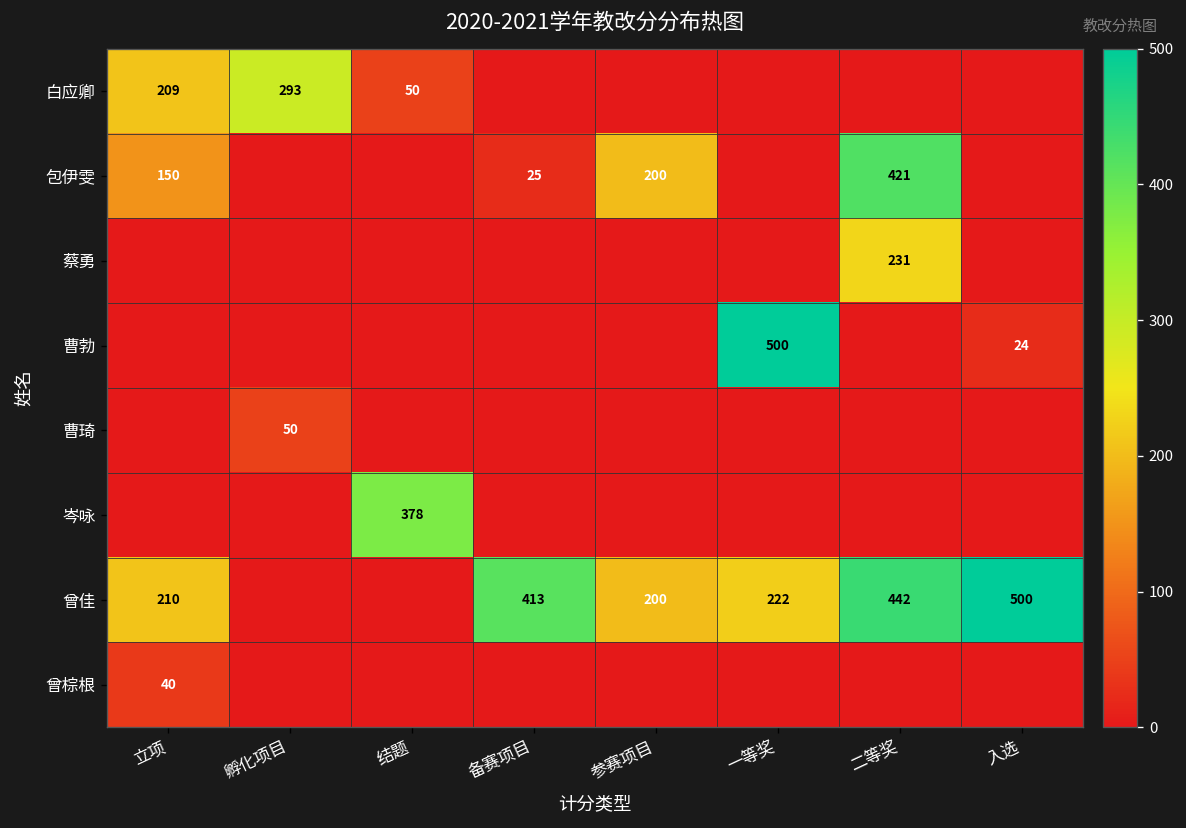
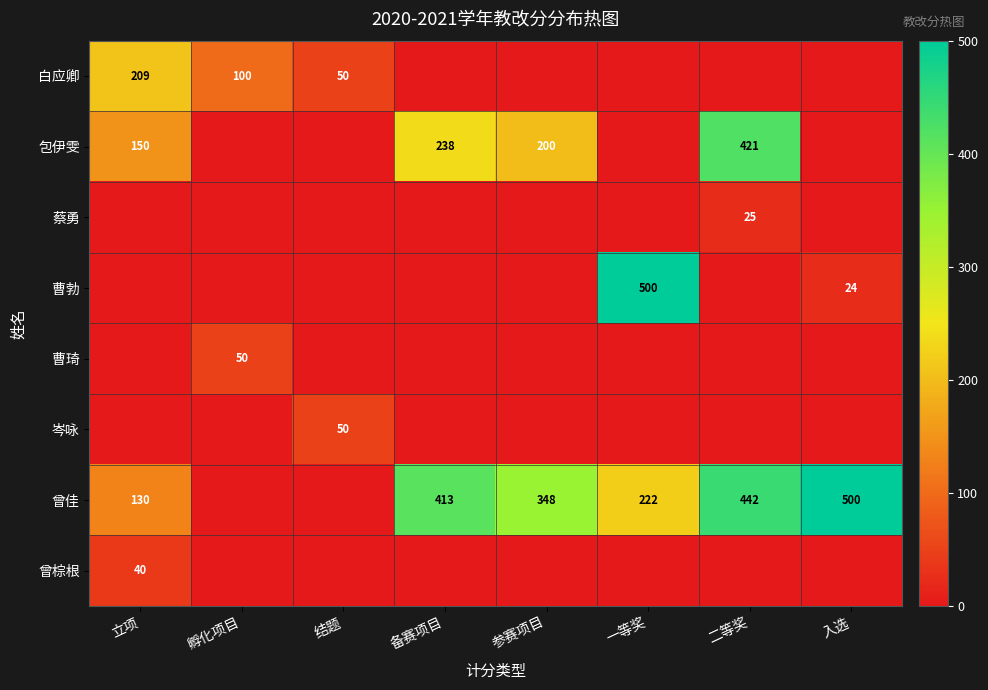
  {
    "白应卿": {
      "立项": 209,
-     "孵化项目": 293,
+     "孵化项目": 100,
      "结题": 50
    },
    "包伊雯": {
      "立项": 150,
-     "备赛项目": 25,
+     "备赛项目": 238,
      "参赛项目": 200,
      "二等奖": 421
    },
    "蔡勇": {
-     "二等奖": 231
+     "二等奖": 25
    },
    "曹勃": {
      "一等奖": 500,
      "入选": 24
    },
    "曹琦": {
      "孵化项目": 50
    },
    "岑咏": {
-     "结题": 378
+     "结题": 50
    },
    "曾佳": {
-     "立项": 210,
+     "立项": 130,
      "备赛项目": 413,
-     "参赛项目": 200,
+     "参赛项目": 348,
      "一等奖": 222,
      "二等奖": 442,
      "入选": 500
    },
    "曾棕根": {
      "立项": 40
    }
  }
